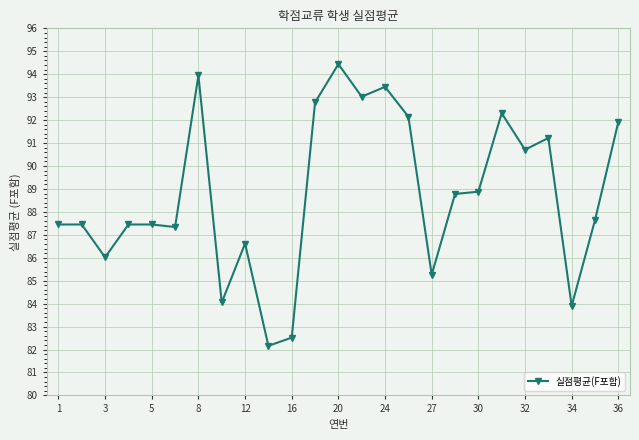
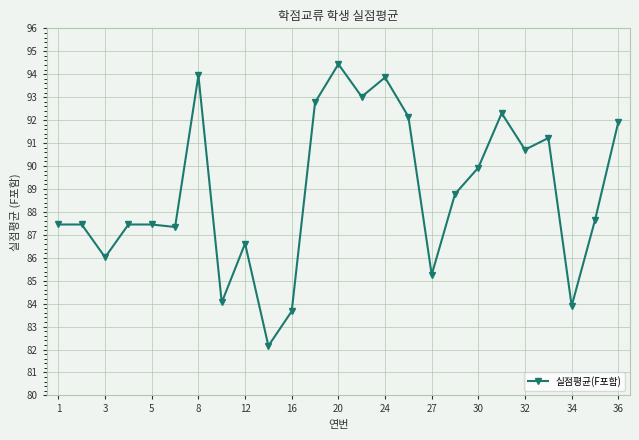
  {
    "1": 87.5,
    "3": 86.0,
    "5": 87.5,
    "8": 94.0,
    "12": 86.6,
-   "16": 82.5,
+   "16": 83.7,
    "20": 94.4,
-   "24": 93.5,
+   "24": 93.9,
    "27": 85.3,
-   "30": 88.9,
+   "30": 89.9,
    "32": 90.7,
    "34": 83.9,
    "36": 91.9
  }
